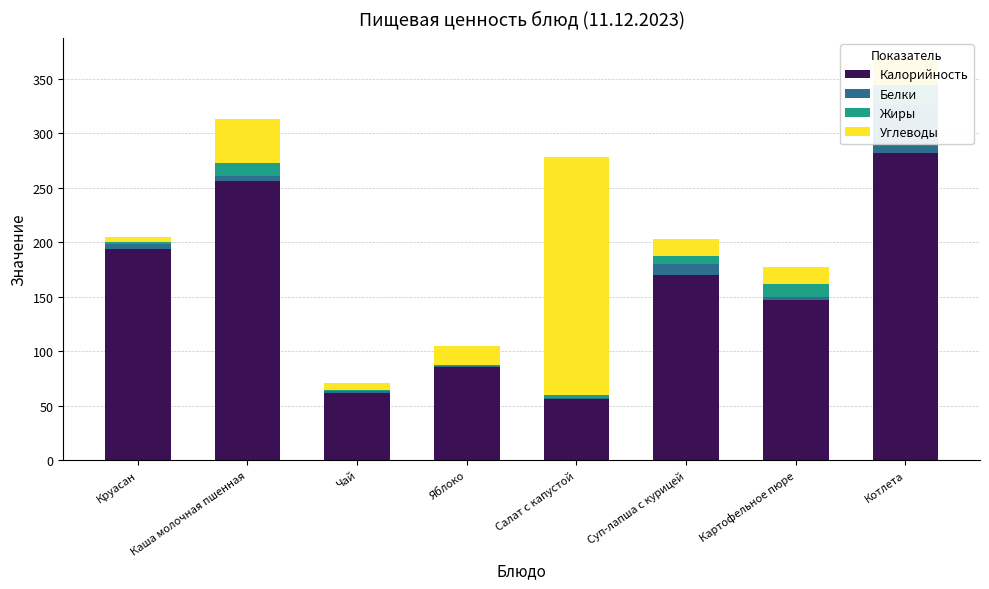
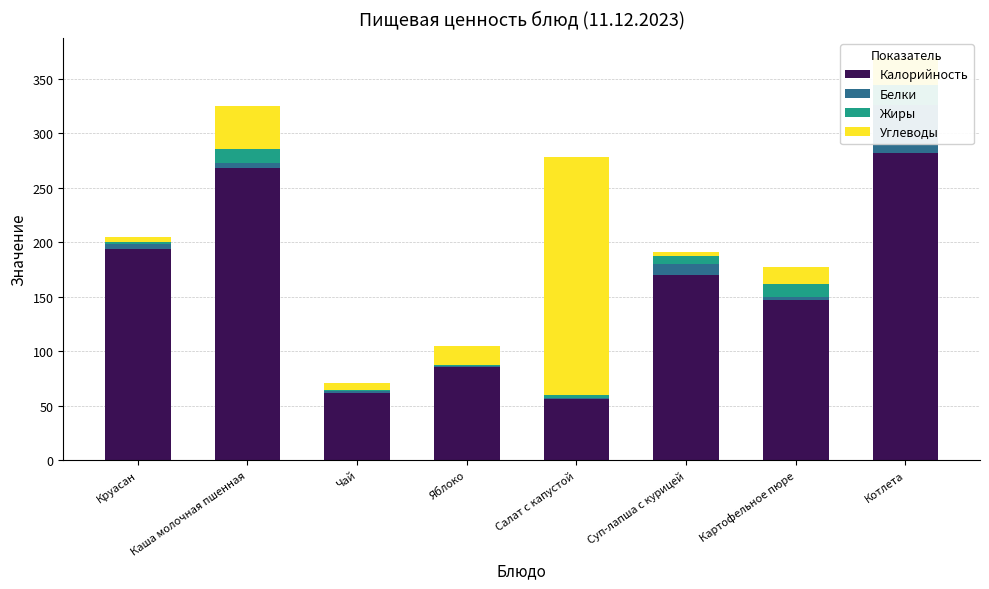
  {
    "Калорийность": {
      "Круасан": 194,
-     "Каша молочная пшенная": 256,
+     "Каша молочная пшенная": 268,
      "Чай": 62,
      "Яблоко": 85,
      "Салат с капустой": 56,
      "Суп-лапша с курицей": 170,
      "Картофельное пюре": 147,
      "Котлета": 282
    },
    "Углеводы": {
      "Круасан": 5,
      "Каша молочная пшенная": 40,
      "Чай": 7,
      "Яблоко": 18,
      "Салат с капустой": 218,
-     "Суп-лапша с курицей": 16,
+     "Суп-лапша с курицей": 4,
      "Картофельное пюре": 15
    }
  }
